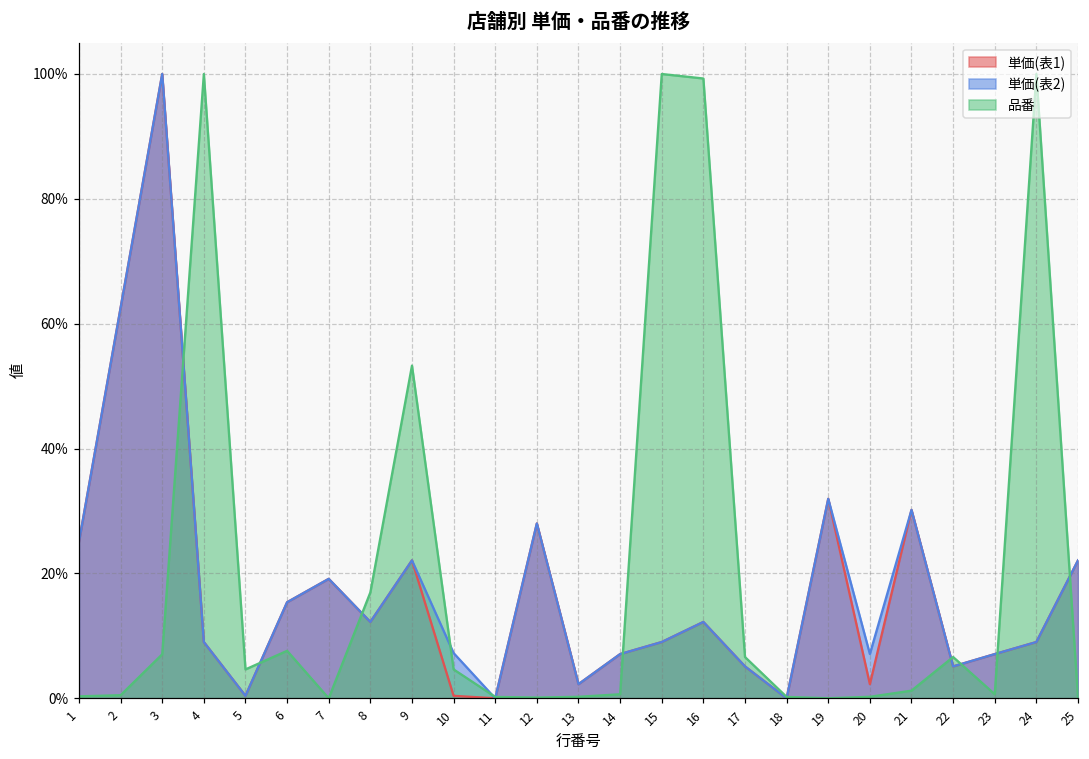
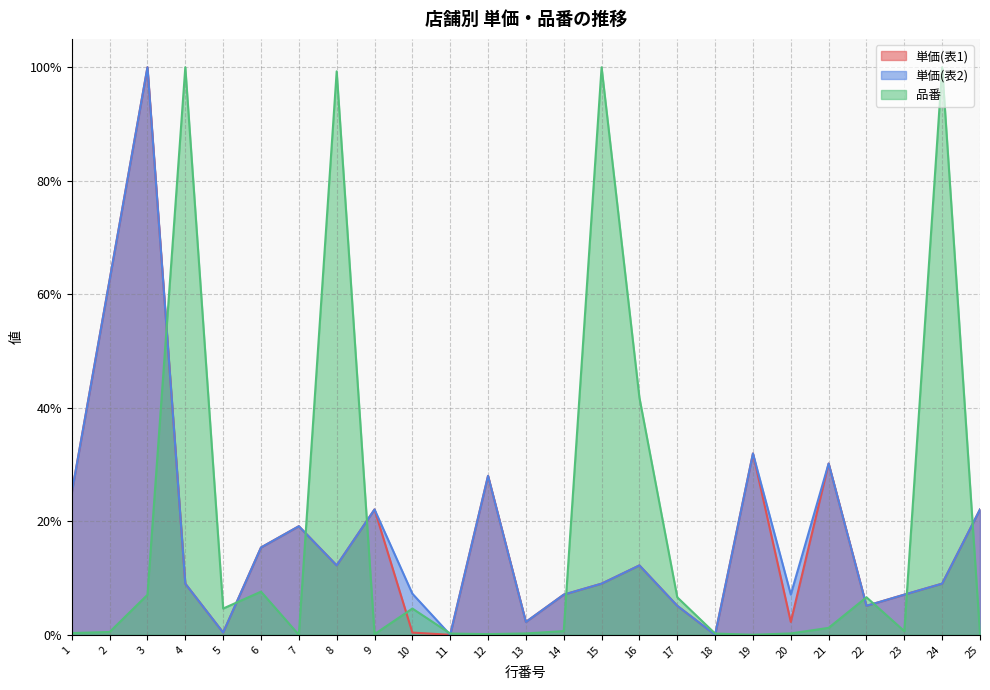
  {
    "単価(表1)": {
      "10": "0%",
      "20": "2%"
    },
    "単価(表2)": {
      "10": "7%",
      "20": "7%"
    },
    "品番": {
      "1": "0%",
      "2": "0%",
      "3": "7%",
      "4": "100%",
      "5": "5%",
      "6": "8%",
      "7": "0%",
-     "8": "17%",
-     "9": "53%",
+     "8": "99%",
+     "9": "0%",
      "10": "5%",
      "12": "0%",
      "13": "0%",
      "14": "1%",
      "15": "100%",
-     "16": "99%",
+     "16": "42%",
      "17": "7%",
      "19": "0%",
      "20": "0%",
      "21": "1%",
      "22": "7%",
      "23": "1%",
      "25": "0%"
    }
  }
